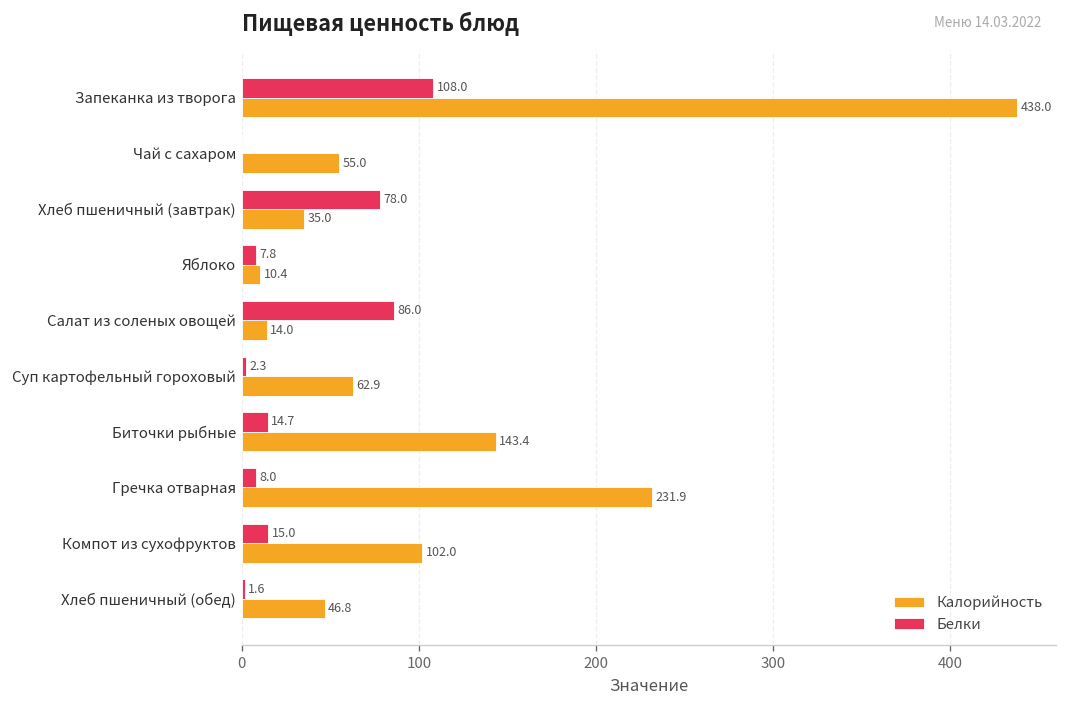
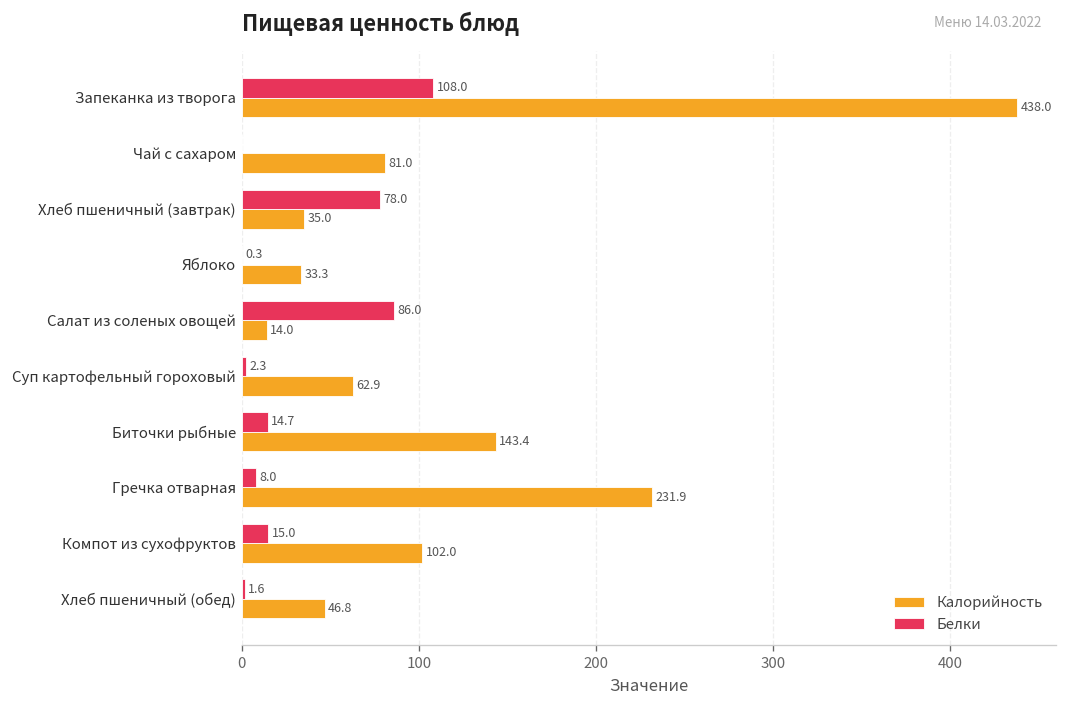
  {
    "Калорийность": {
      "Запеканка из творога": 438.0,
-     "Чай с сахаром": 55.0,
+     "Чай с сахаром": 81.0,
      "Хлеб пшеничный (завтрак)": 35.0,
-     "Яблоко": 10.4,
+     "Яблоко": 33.3,
      "Салат из соленых овощей": 14.0,
      "Суп картофельный гороховый": 62.9,
      "Биточки рыбные": 143.4,
      "Гречка отварная": 231.9,
      "Компот из сухофруктов": 102.0,
      "Хлеб пшеничный (обед)": 46.8
    },
    "Белки": {
      "Запеканка из творога": 108.0,
      "Хлеб пшеничный (завтрак)": 78.0,
-     "Яблоко": 7.8,
+     "Яблоко": 0.3,
      "Салат из соленых овощей": 86.0,
      "Суп картофельный гороховый": 2.3,
      "Биточки рыбные": 14.7,
      "Гречка отварная": 8.0,
      "Компот из сухофруктов": 15.0,
      "Хлеб пшеничный (обед)": 1.6
    }
  }
